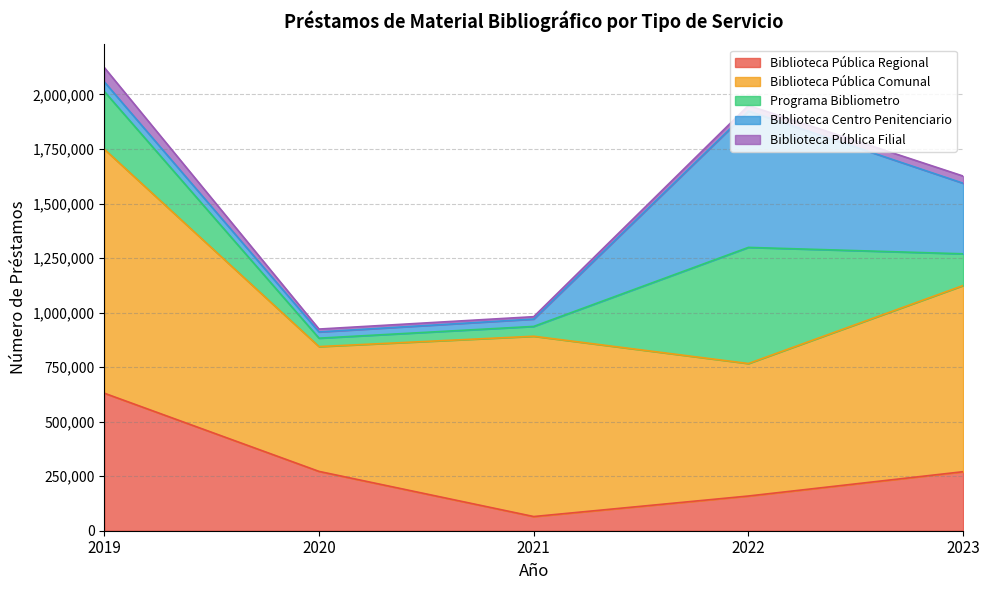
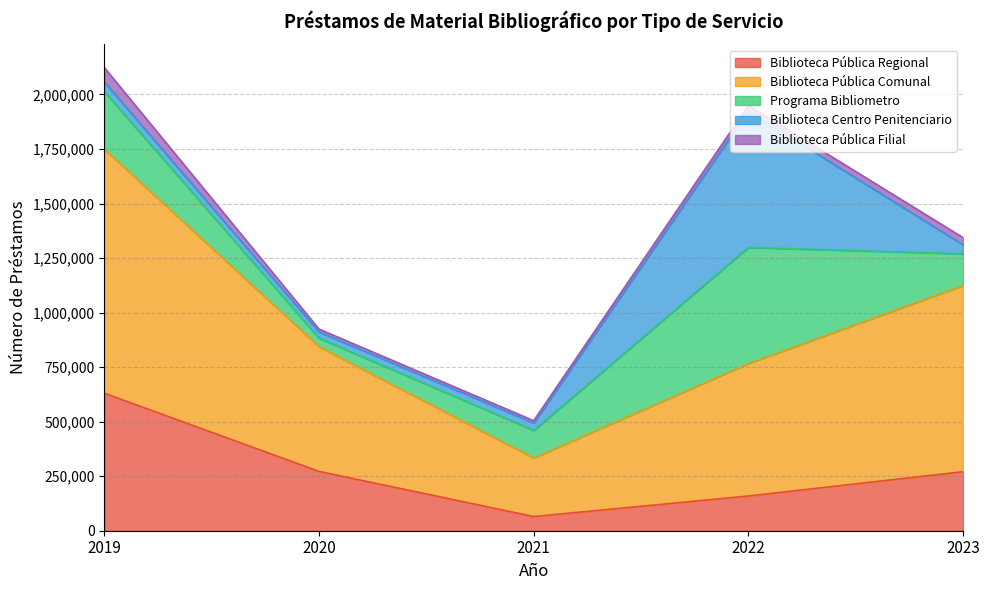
  {
    "Biblioteca Pública Regional": {
      "2019": "630,000",
      "2020": "270,000",
      "2021": "70,000",
      "2022": "160,000",
      "2023": "270,000"
    },
    "Biblioteca Pública Comunal": {
      "2019": "1,120,000",
      "2020": "570,000",
-     "2021": "830,000",
+     "2021": "270,000",
      "2022": "610,000",
      "2023": "850,000"
    },
    "Programa Bibliometro": {
      "2019": "260,000",
      "2020": "40,000",
-     "2021": "50,000",
+     "2021": "130,000",
      "2022": "530,000",
      "2023": "150,000"
    },
    "Biblioteca Centro Penitenciario": {
      "2019": "40,000",
      "2020": "30,000",
-     "2023": "320,000"
+     "2023": "40,000"
    },
    "Biblioteca Pública Filial": {
      "2019": "70,000",
      "2020": "10,000",
      "2023": "30,000"
    }
  }
